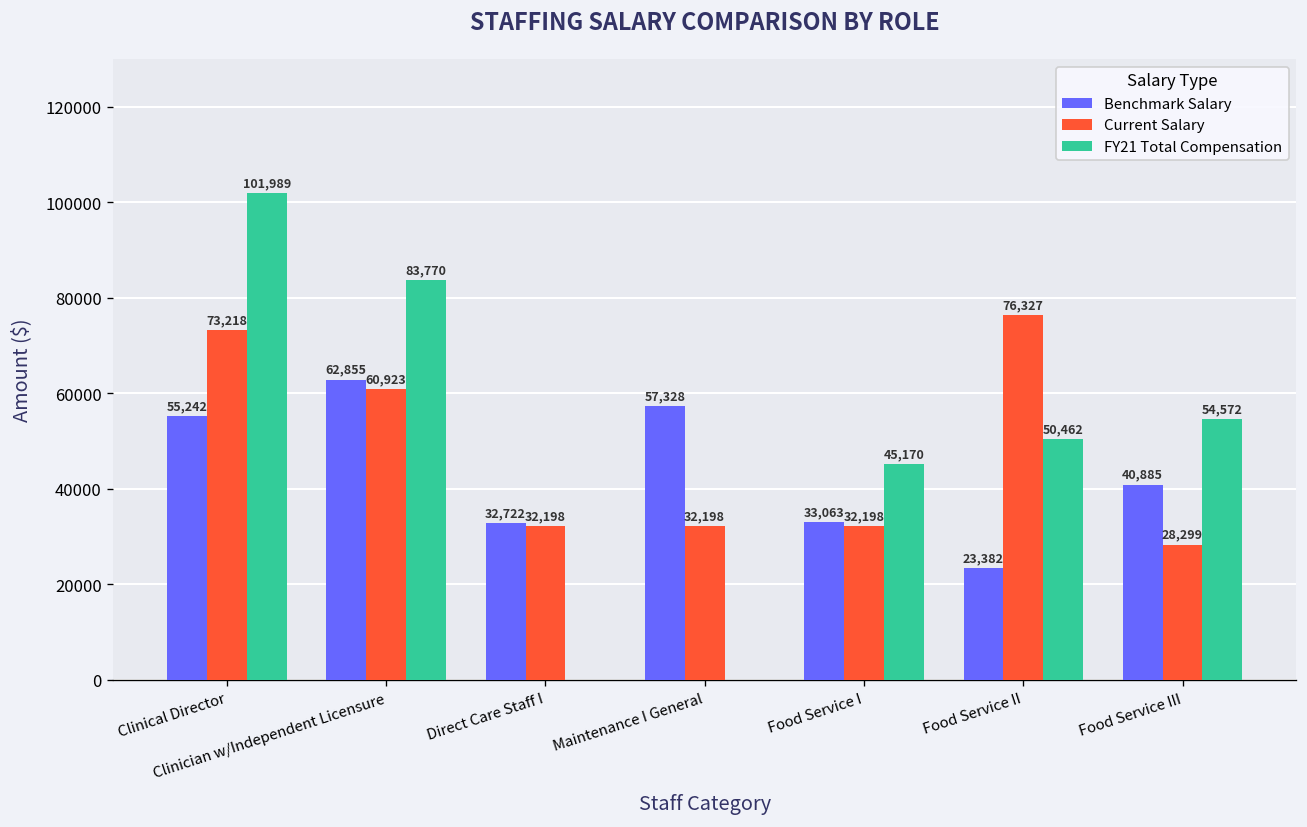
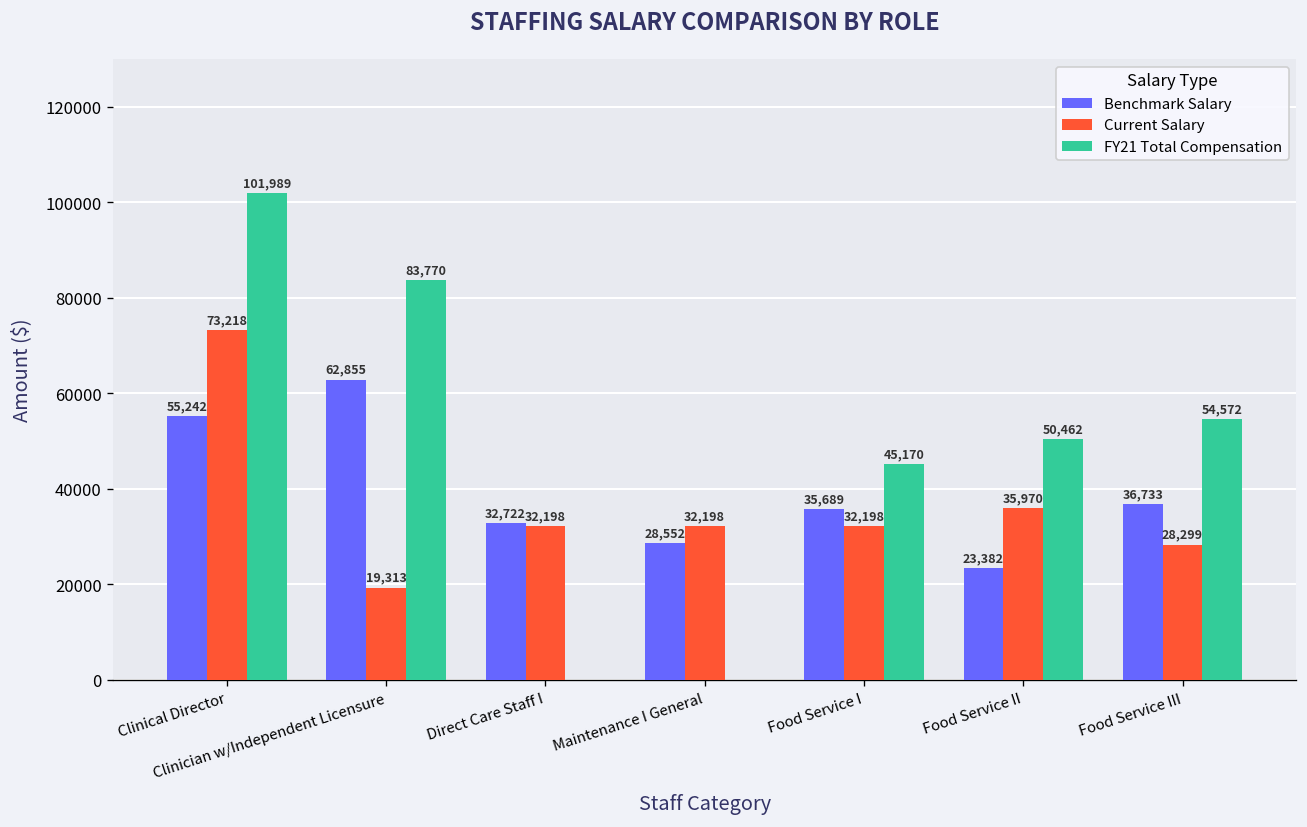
  {
    "Benchmark Salary": {
      "Clinical Director": "55,242",
      "Clinician w/Independent Licensure": "62,855",
      "Direct Care Staff I": "32,722",
-     "Maintenance I General": "57,328",
-     "Food Service I": "33,063",
+     "Maintenance I General": "28,552",
+     "Food Service I": "35,689",
      "Food Service II": "23,382",
-     "Food Service III": "40,885"
+     "Food Service III": "36,733"
    },
    "Current Salary": {
      "Clinical Director": "73,218",
-     "Clinician w/Independent Licensure": "60,923",
+     "Clinician w/Independent Licensure": "19,313",
      "Direct Care Staff I": "32,198",
      "Maintenance I General": "32,198",
      "Food Service I": "32,198",
-     "Food Service II": "76,327",
+     "Food Service II": "35,970",
      "Food Service III": "28,299"
    },
    "FY21 Total Compensation": {
      "Food Service I": "45,170",
      "Food Service II": "50,462"
    }
  }
